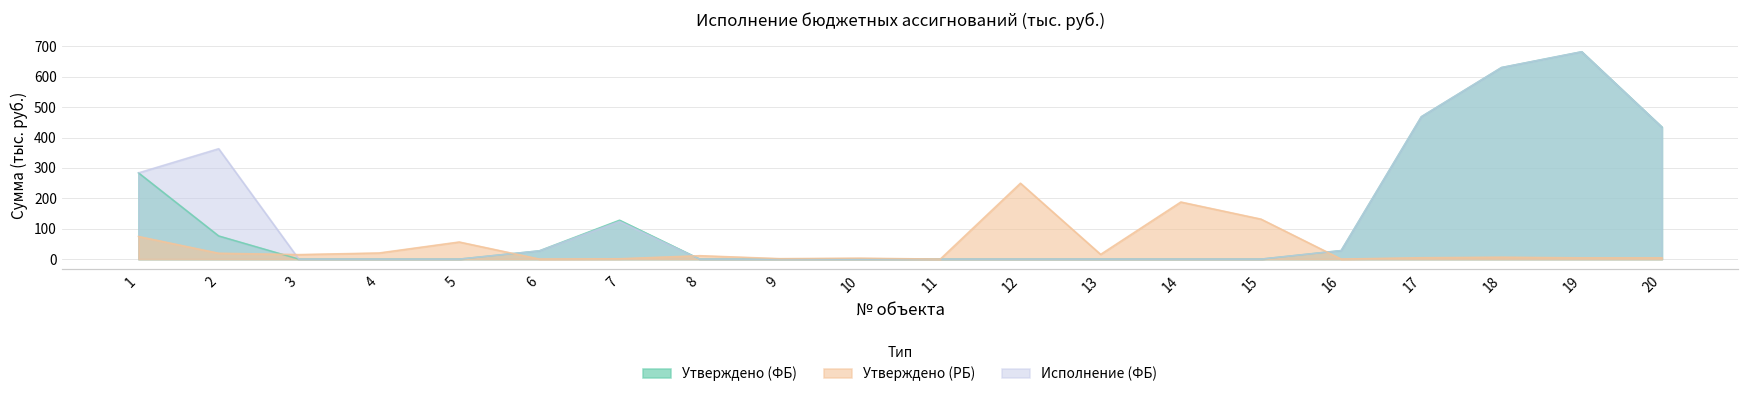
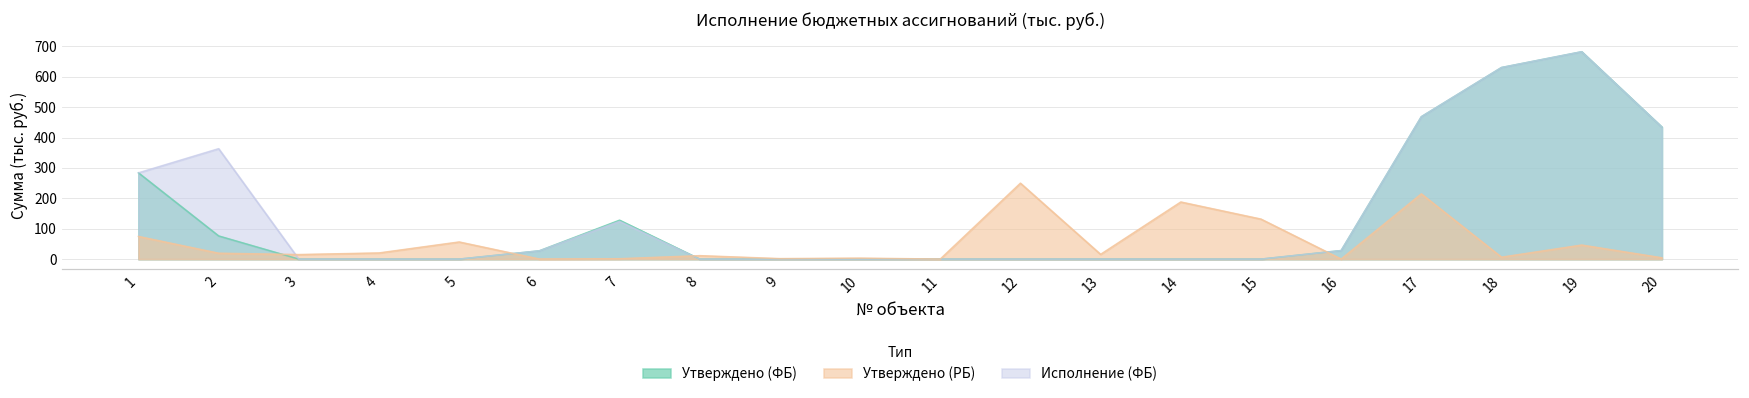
  {
    "Утверждено (ФБ)": {
      "2": 80
    },
    "Исполнение (ФБ)": {
      "2": 360
    },
    "Утверждено (РБ)": {
      "1": 70,
      "2": 20,
      "3": 20,
      "4": 20,
      "5": 60,
      "6": 0,
      "7": 0,
      "8": 10,
      "12": 250,
      "13": 20,
      "14": 190,
      "15": 130,
      "16": 0,
-     "17": 0,
+     "17": 210,
      "18": 10,
-     "19": 0,
+     "19": 50,
      "20": 0
    }
  }
